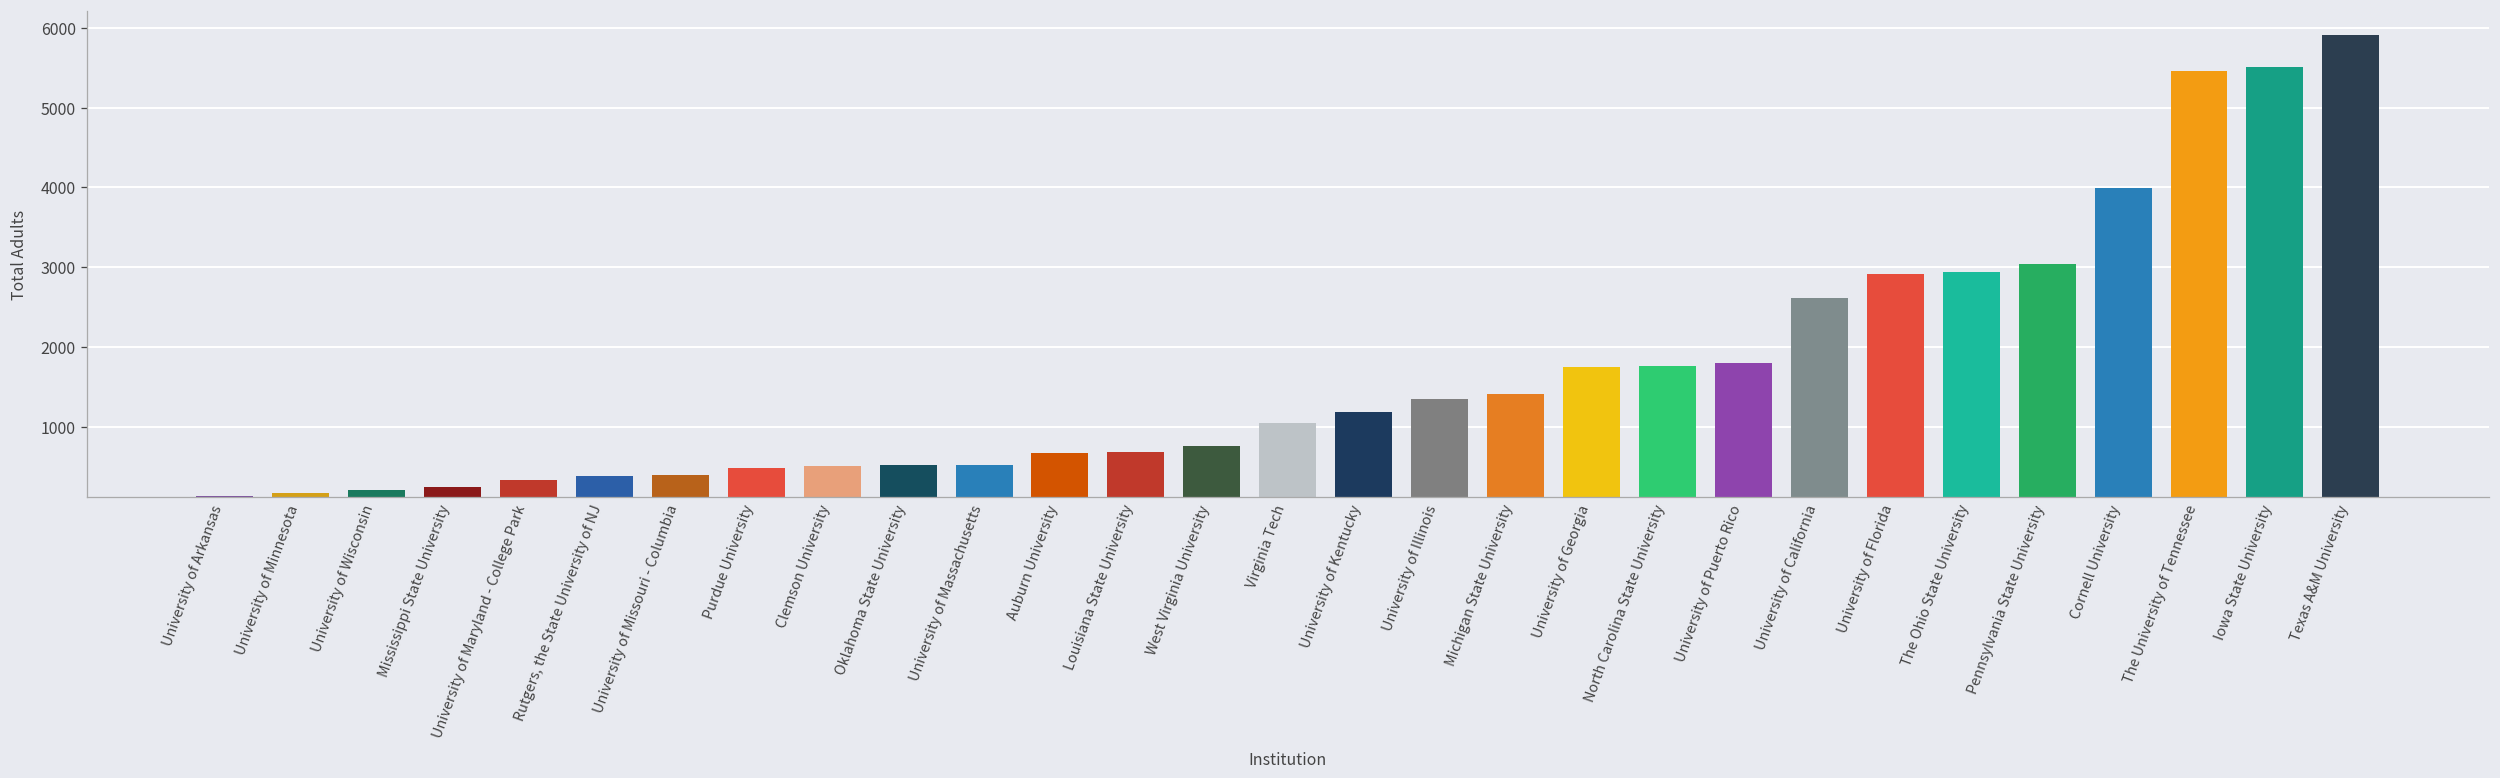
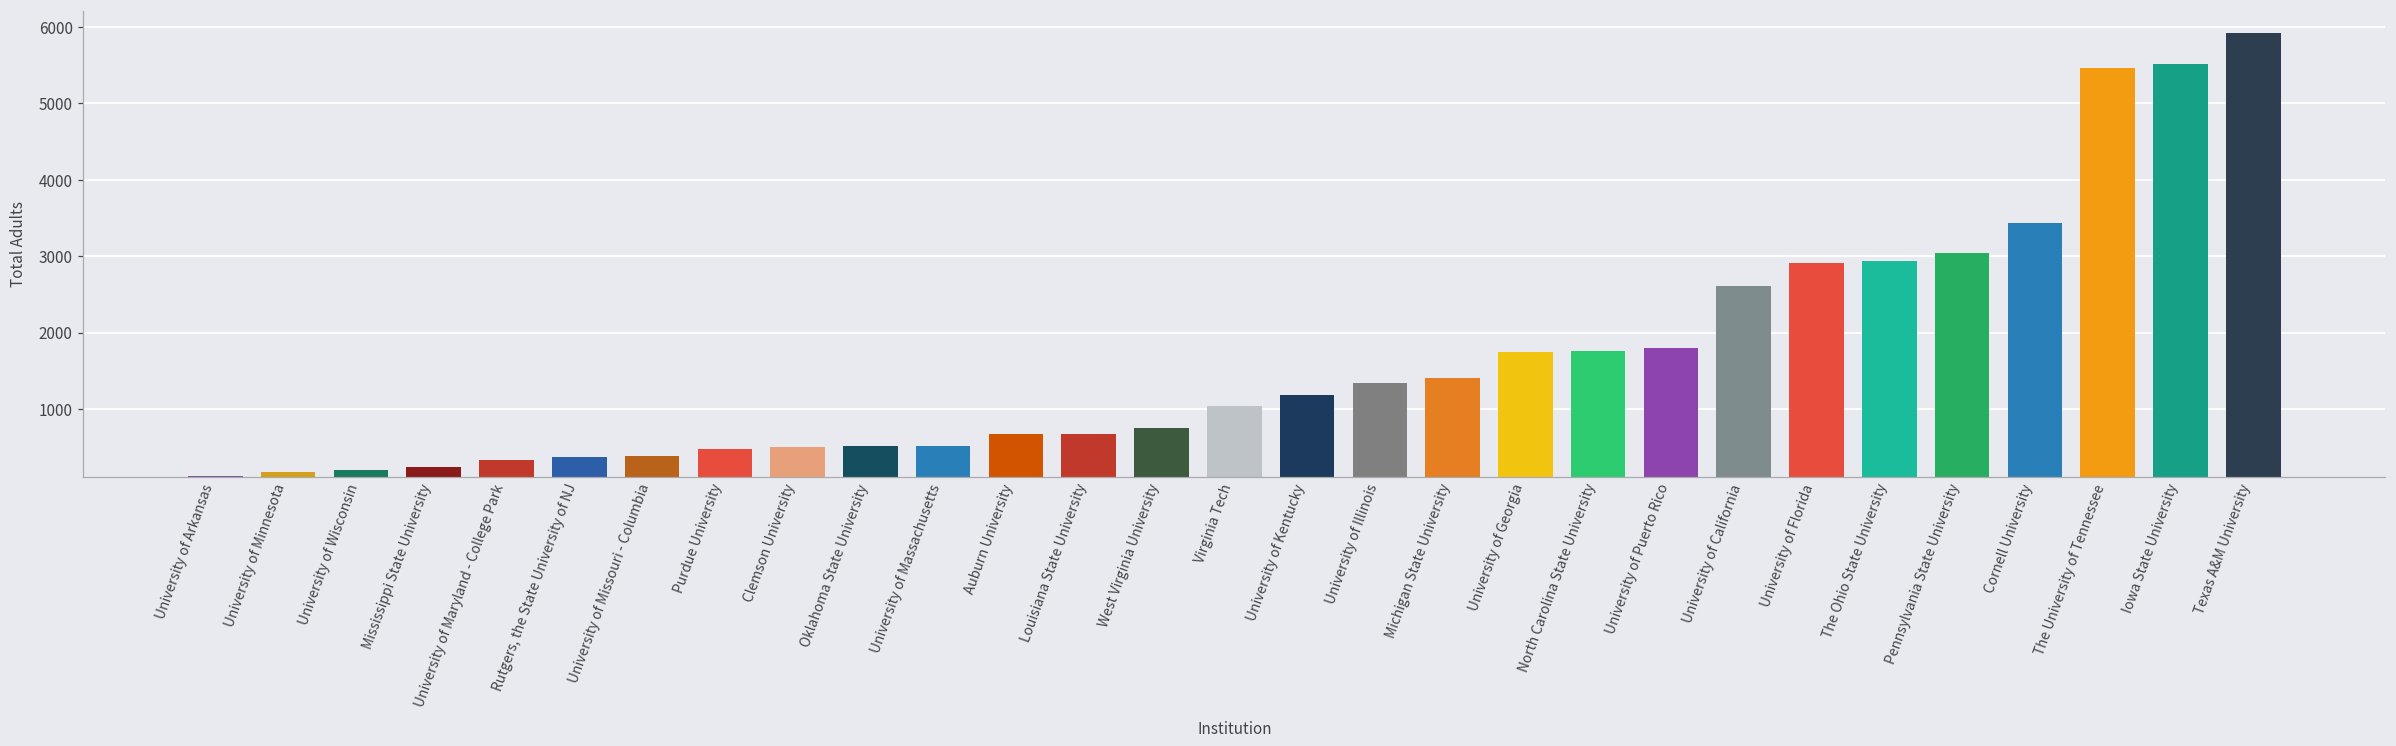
  {
    "University of Arkansas": 100,
    "University of Minnesota": 200,
    "University of Wisconsin": 200,
    "Mississippi State University": 200,
    "University of Maryland - College Park": 300,
    "Rutgers, the State University of NJ": 400,
    "University of Missouri - Columbia": 400,
    "Purdue University": 500,
    "Clemson University": 500,
    "Oklahoma State University": 500,
    "University of Massachusetts": 500,
    "Auburn University": 700,
    "Louisiana State University": 700,
    "West Virginia University": 800,
    "Virginia Tech": 1000,
    "University of Kentucky": 1200,
    "University of Illinois": 1300,
    "Michigan State University": 1400,
    "University of Georgia": 1800,
    "North Carolina State University": 1800,
    "University of Puerto Rico": 1800,
    "University of California": 2600,
    "University of Florida": 2900,
    "The Ohio State University": 2900,
    "Pennsylvania State University": 3000,
-   "Cornell University": 4000,
+   "Cornell University": 3400,
    "The University of Tennessee": 5500,
    "Iowa State University": 5500,
    "Texas A&M University": 5900
  }
